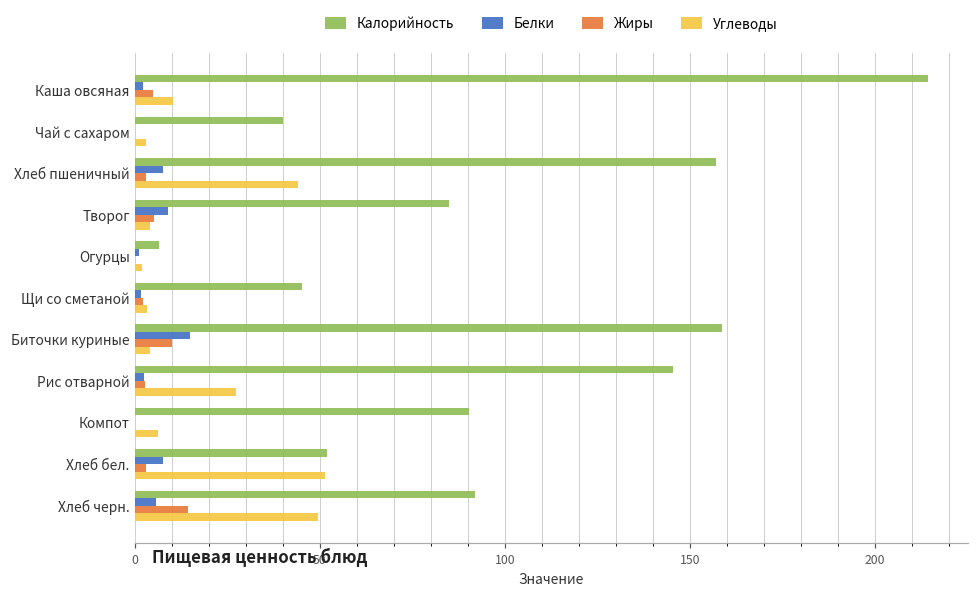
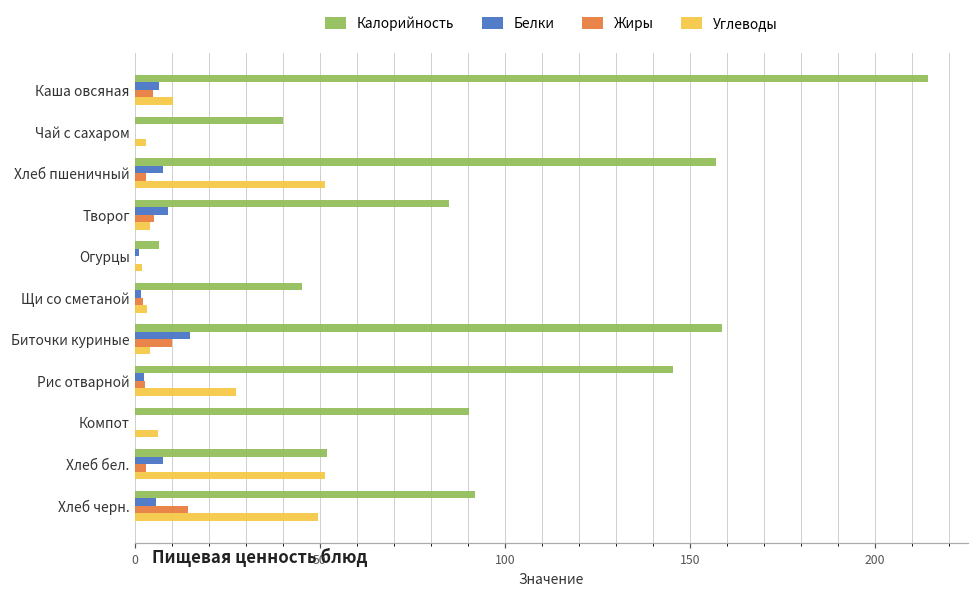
  {
    "Калорийность": {
      "Каша овсяная": 215,
      "Чай с сахаром": 40,
      "Хлеб пшеничный": 157,
      "Творог": 85,
      "Огурцы": 7,
      "Щи со сметаной": 45,
      "Биточки куриные": 159,
      "Рис отварной": 146,
      "Компот": 90,
      "Хлеб бел.": 52,
      "Хлеб черн.": 92
    },
    "Белки": {
-     "Каша овсяная": 2,
+     "Каша овсяная": 6,
      "Чай с сахаром": 0,
      "Хлеб пшеничный": 8,
      "Творог": 9,
      "Огурцы": 1,
      "Щи со сметаной": 2,
      "Биточки куриные": 15,
      "Рис отварной": 2,
      "Компот": 0,
      "Хлеб бел.": 8,
      "Хлеб черн.": 6
    },
    "Жиры": {
      "Каша овсяная": 5,
      "Чай с сахаром": 0,
      "Хлеб пшеничный": 3,
      "Творог": 5,
      "Огурцы": 0,
      "Щи со сметаной": 2,
      "Биточки куриные": 10,
      "Рис отварной": 3,
      "Компот": 0,
      "Хлеб бел.": 3,
      "Хлеб черн.": 14
    },
    "Углеводы": {
      "Каша овсяная": 10,
      "Чай с сахаром": 3,
-     "Хлеб пшеничный": 44,
+     "Хлеб пшеничный": 51,
      "Творог": 4,
      "Огурцы": 2,
      "Щи со сметаной": 3,
      "Биточки куриные": 4,
      "Рис отварной": 27,
      "Компот": 6,
      "Хлеб бел.": 51,
      "Хлеб черн.": 49
    }
  }
